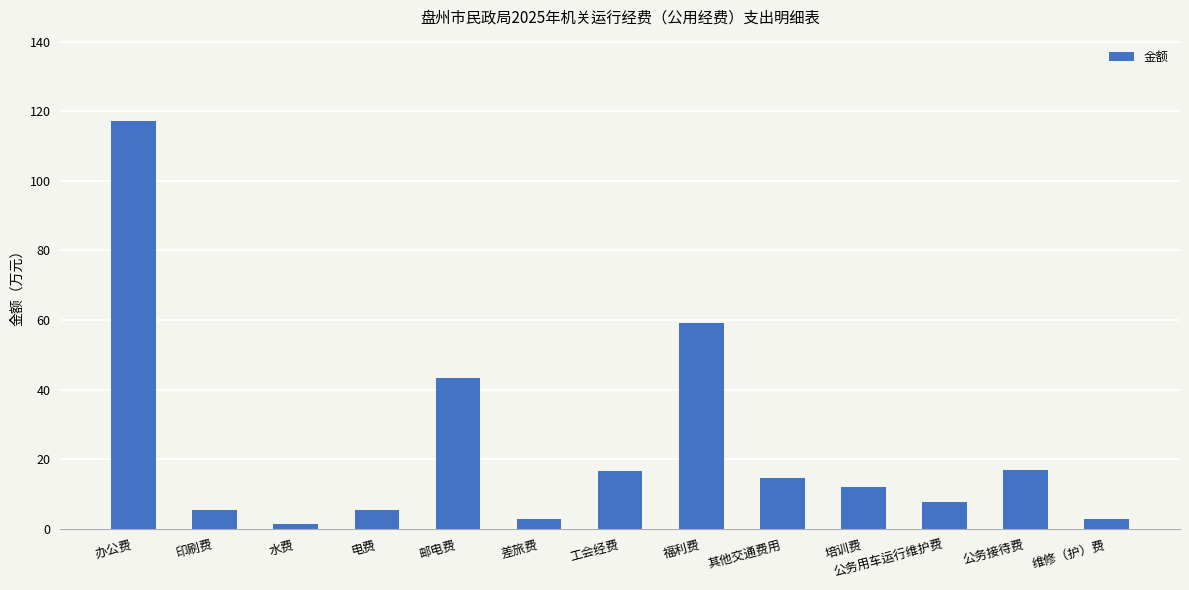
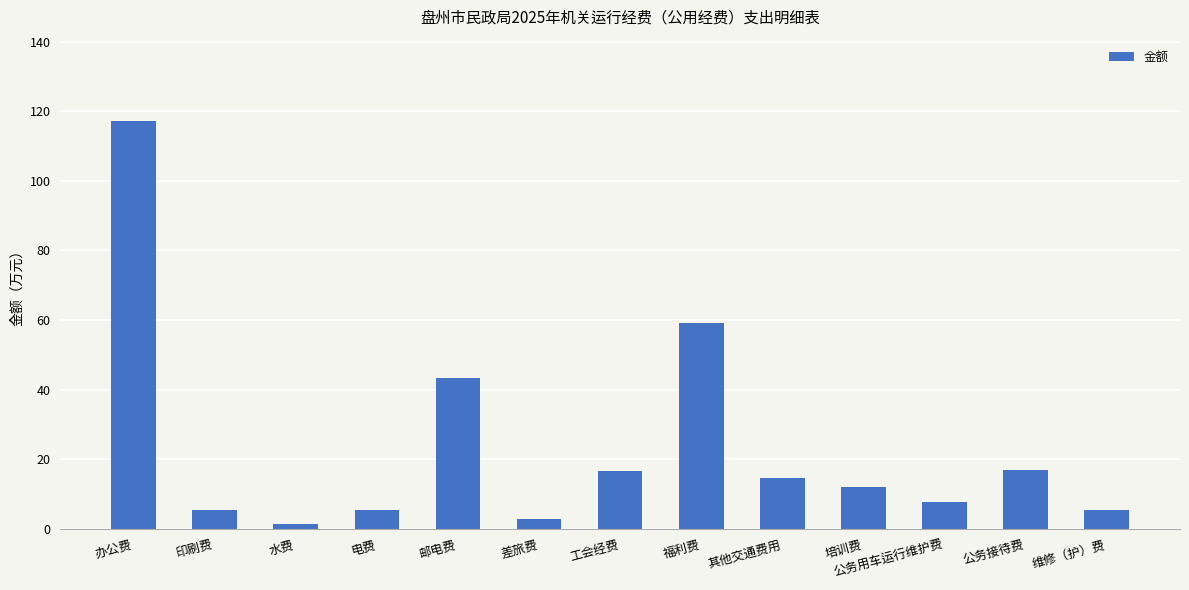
  {
    "办公费": 117,
    "印刷费": 5,
    "水费": 1,
    "电费": 5,
    "邮电费": 43,
    "差旅费": 3,
    "工会经费": 16,
    "福利费": 59,
    "其他交通费用": 15,
    "培训费": 12,
    "公务用车运行维护费": 8,
    "公务接待费": 17,
-   "维修（护）费": 3
+   "维修（护）费": 5
  }
